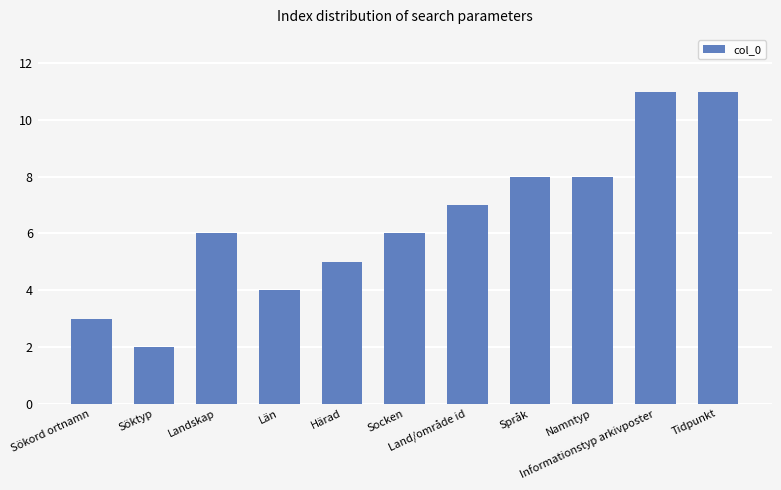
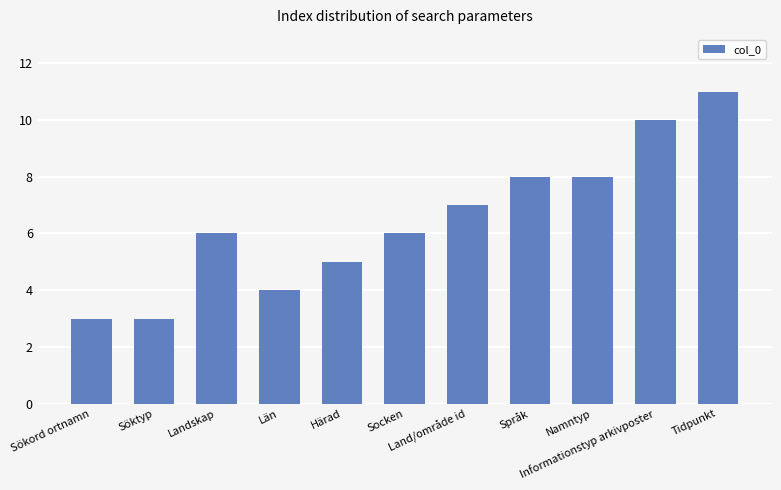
  {
    "Sökord ortnamn": 3,
-   "Söktyp": 2,
+   "Söktyp": 3,
    "Landskap": 6,
    "Län": 4,
    "Härad": 5,
    "Socken": 6,
    "Land/område id": 7,
    "Språk": 8,
    "Namntyp": 8,
-   "Informationstyp arkivposter": 11,
+   "Informationstyp arkivposter": 10,
    "Tidpunkt": 11
  }
